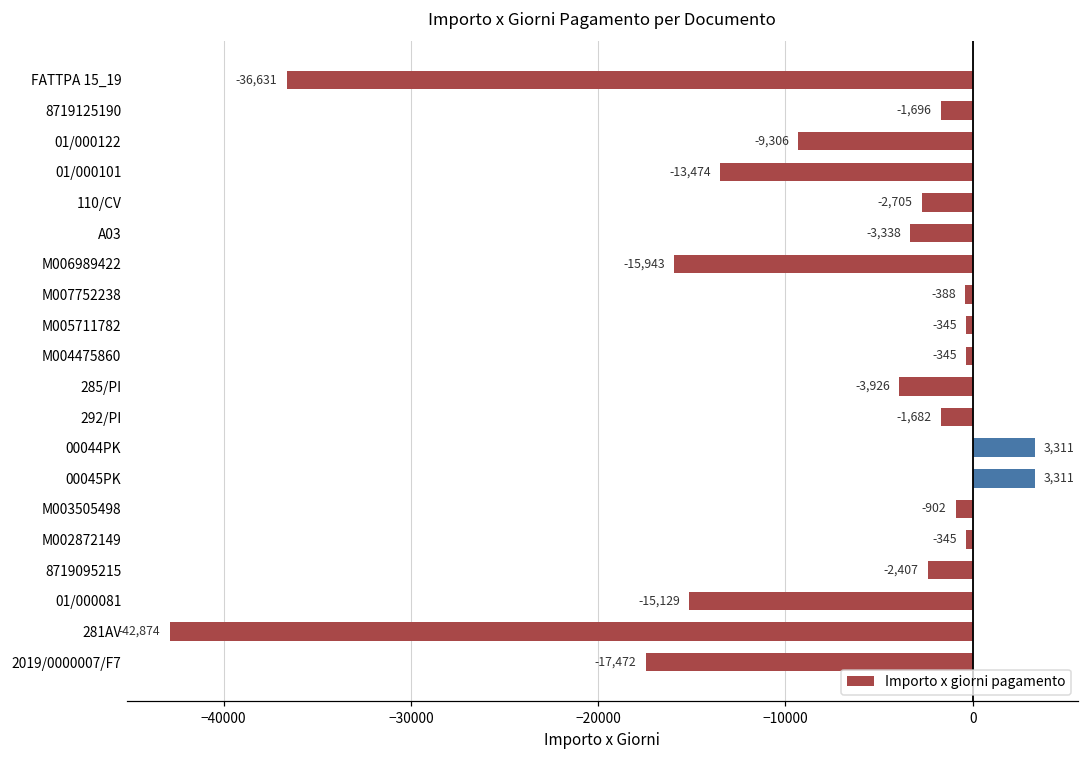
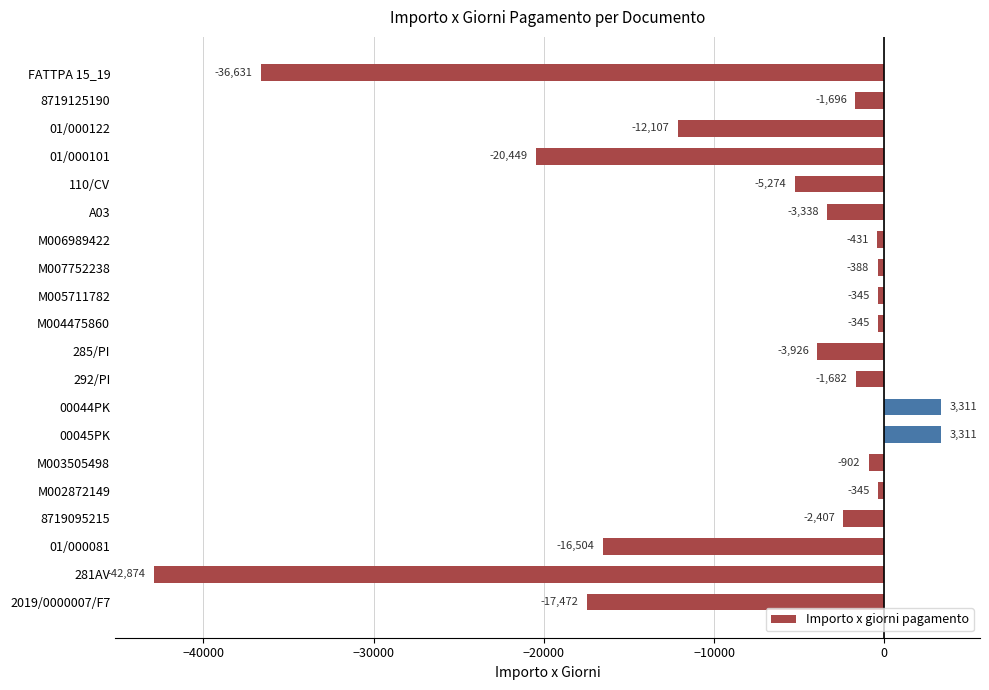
  {
    "FATTPA 15_19": "-36,631",
    "8719125190": "-1,696",
-   "01/000122": "-9,306",
-   "01/000101": "-13,474",
-   "110/CV": "-2,705",
+   "01/000122": "-12,107",
+   "01/000101": "-20,449",
+   "110/CV": "-5,274",
    "A03": "-3,338",
-   "M006989422": "-15,943",
+   "M006989422": "-431",
    "M007752238": "-388",
    "M005711782": "-345",
    "M004475860": "-345",
    "285/PI": "-3,926",
    "292/PI": "-1,682",
    "00044PK": "3,311",
    "00045PK": "3,311",
    "M003505498": "-902",
    "M002872149": "-345",
    "8719095215": "-2,407",
-   "01/000081": "-15,129",
+   "01/000081": "-16,504",
    "281AV": "-42,874",
    "2019/0000007/F7": "-17,472"
  }
